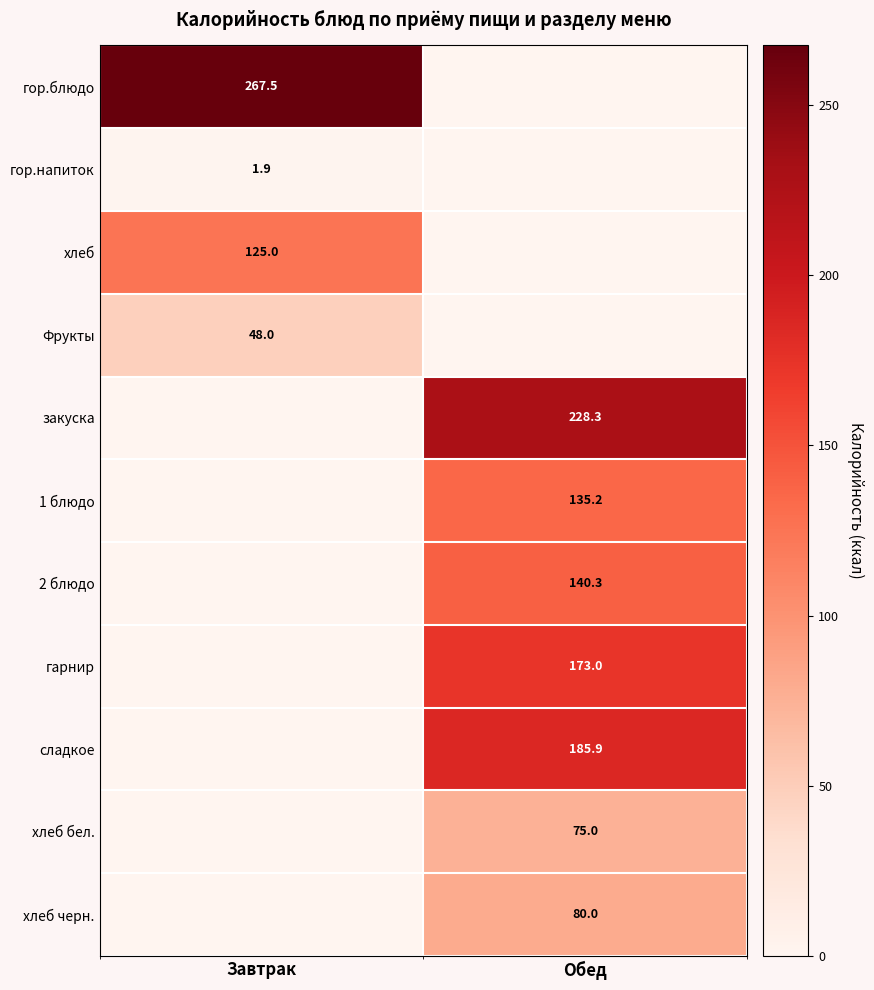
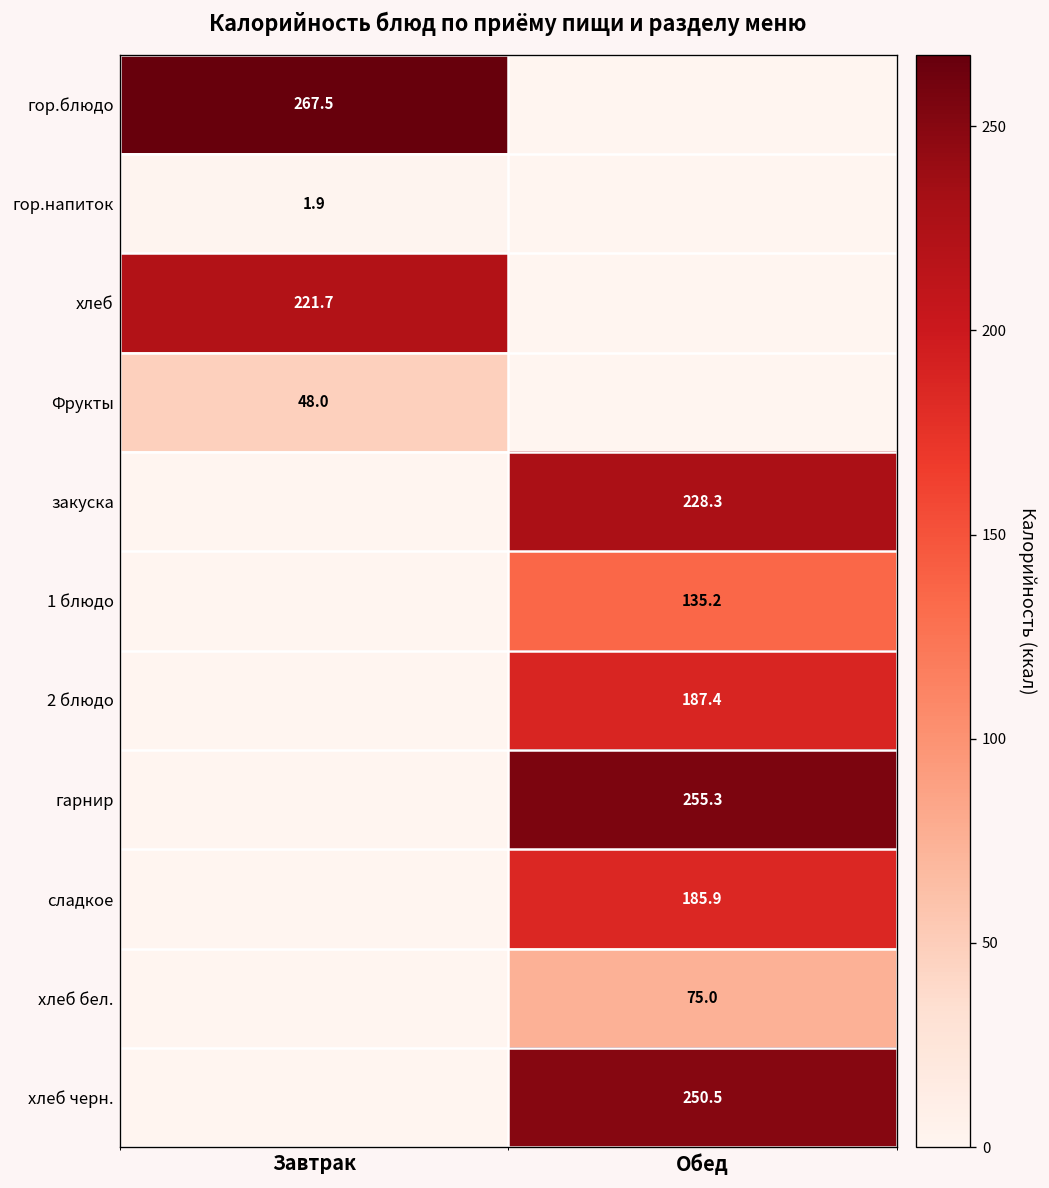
  {
    "гор.блюдо": {
      "Завтрак": 267.5
    },
    "гор.напиток": {
      "Завтрак": 1.9
    },
    "хлеб": {
-     "Завтрак": 125.0
+     "Завтрак": 221.7
    },
    "Фрукты": {
      "Завтрак": 48.0
    },
    "закуска": {
      "Обед": 228.3
    },
    "1 блюдо": {
      "Обед": 135.2
    },
    "2 блюдо": {
-     "Обед": 140.3
+     "Обед": 187.4
    },
    "гарнир": {
-     "Обед": 173.0
+     "Обед": 255.3
    },
    "сладкое": {
      "Обед": 185.9
    },
    "хлеб бел.": {
      "Обед": 75.0
    },
    "хлеб черн.": {
-     "Обед": 80.0
+     "Обед": 250.5
    }
  }
